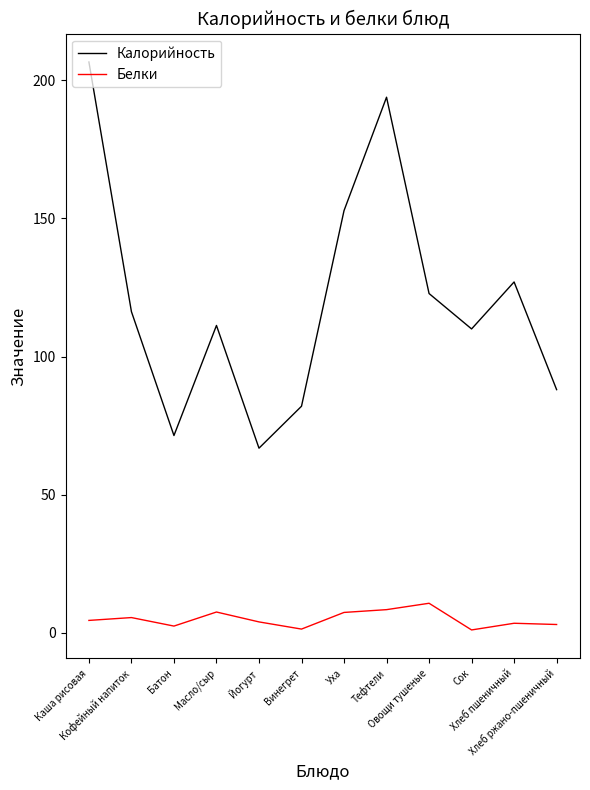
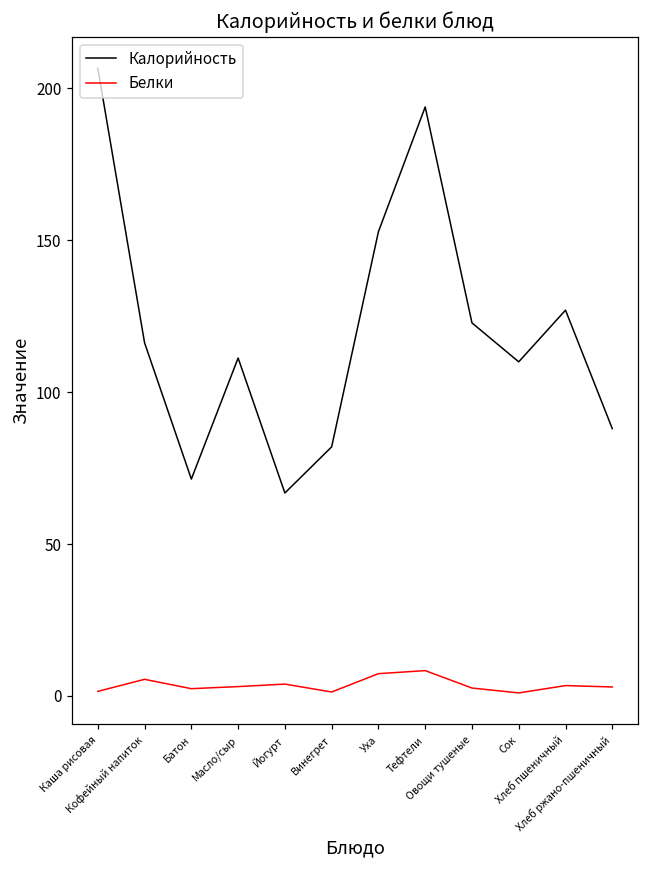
  {
    "Калорийность": {
      "Кофейный напиток": 116,
      "Батон": 71,
      "Масло/сыр": 111,
      "Йогурт": 67,
      "Винегрет": 82,
      "Уха": 153,
      "Тефтели": 194,
      "Овощи тушеные": 123,
      "Сок": 110,
      "Хлеб пшеничный": 127,
      "Хлеб ржано-пшеничный": 88
    },
    "Белки": {
-     "Каша рисовая": 4,
+     "Каша рисовая": 2,
      "Кофейный напиток": 5,
      "Батон": 2,
-     "Масло/сыр": 7,
+     "Масло/сыр": 3,
      "Йогурт": 4,
      "Винегрет": 1,
      "Уха": 7,
      "Тефтели": 8,
-     "Овощи тушеные": 11,
+     "Овощи тушеные": 3,
      "Сок": 1,
      "Хлеб пшеничный": 3,
      "Хлеб ржано-пшеничный": 3
    }
  }
